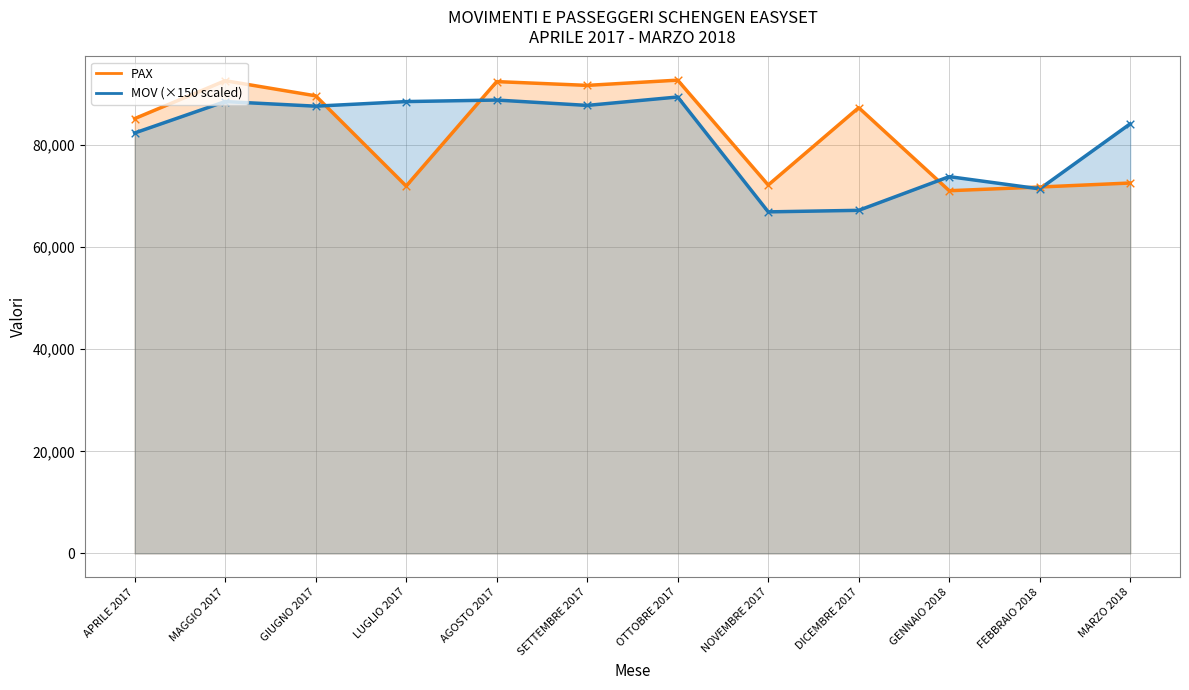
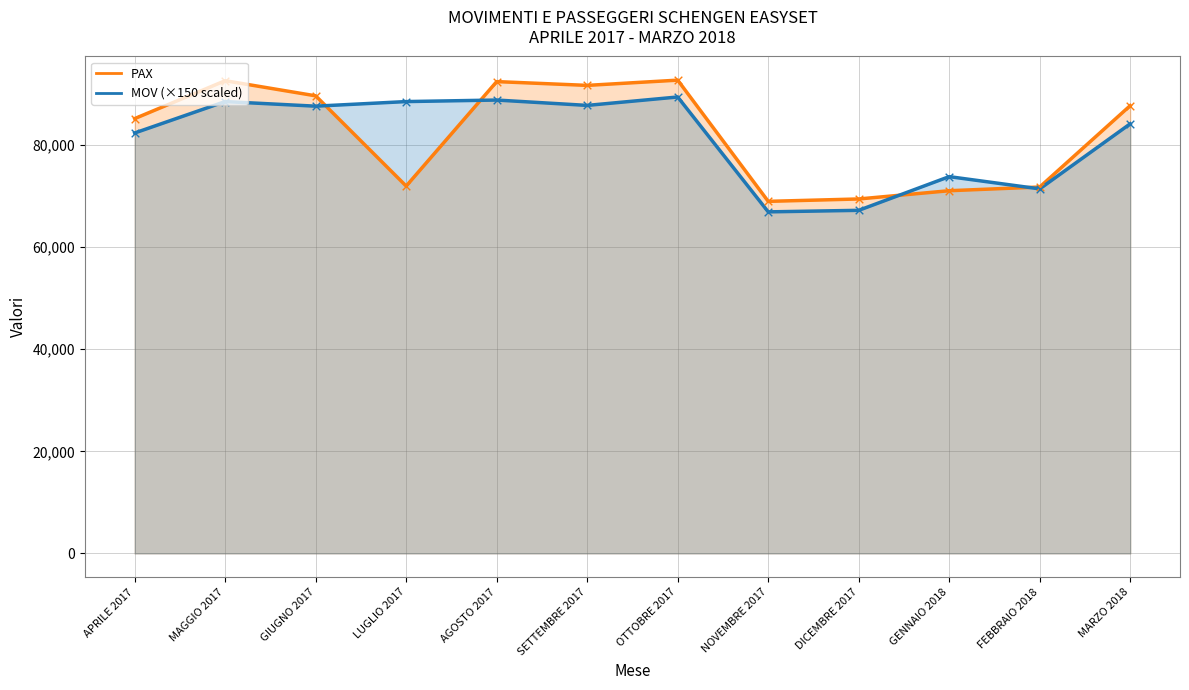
  {
    "PAX": {
      "APRILE 2017": "85,000",
      "GIUGNO 2017": "90,000",
      "LUGLIO 2017": "72,000",
      "AGOSTO 2017": "92,000",
      "SETTEMBRE 2017": "92,000",
      "OTTOBRE 2017": "93,000",
-     "NOVEMBRE 2017": "72,000",
-     "DICEMBRE 2017": "87,000",
+     "NOVEMBRE 2017": "69,000",
+     "DICEMBRE 2017": "69,000",
      "GENNAIO 2018": "71,000",
-     "MARZO 2018": "73,000"
+     "MARZO 2018": "88,000"
    }
  }
